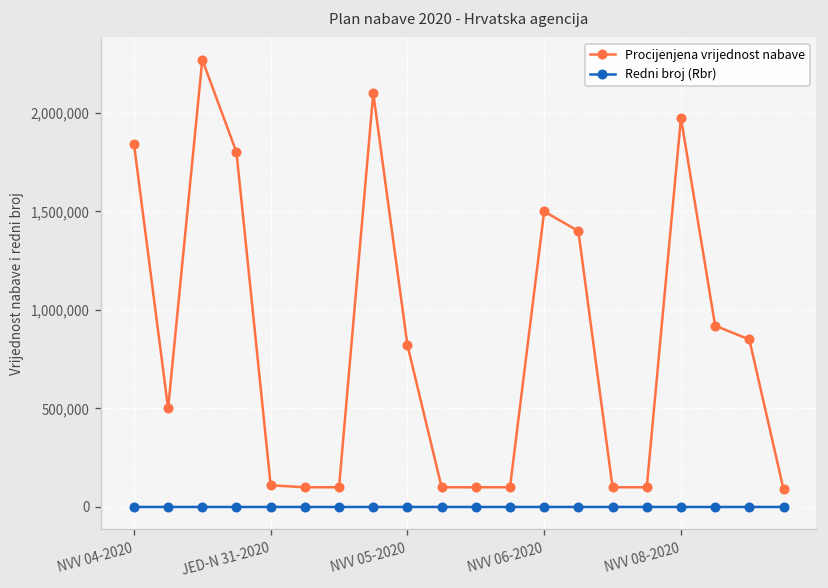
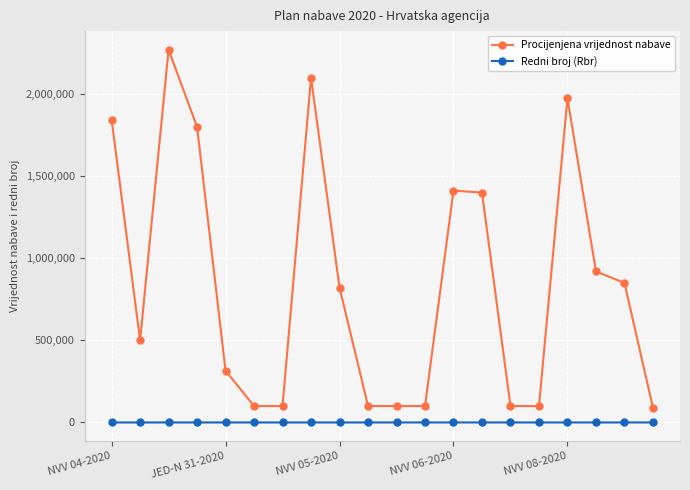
  {
    "Procijenjena vrijednost nabave": {
      "NVV 04-2020": "1,840,000",
-     "JED-N 31-2020": "110,000",
+     "JED-N 31-2020": "320,000",
      "NVV 05-2020": "820,000",
-     "NVV 06-2020": "1,500,000",
+     "NVV 06-2020": "1,410,000",
      "NVV 08-2020": "1,970,000"
    },
    "Redni broj (Rbr)": {
      "NVV 04-2020": "0",
      "JED-N 31-2020": "0",
      "NVV 05-2020": "0",
      "NVV 06-2020": "0",
      "NVV 08-2020": "0"
    }
  }
